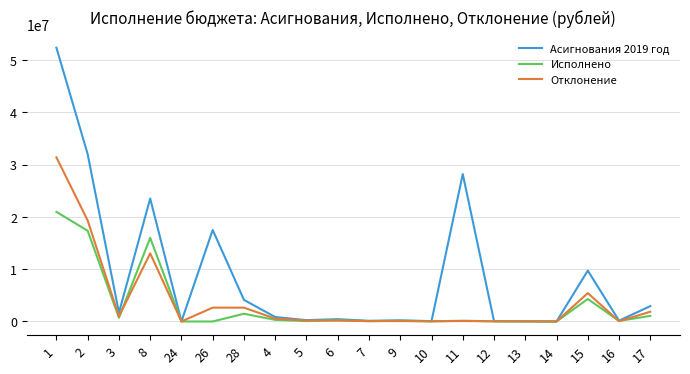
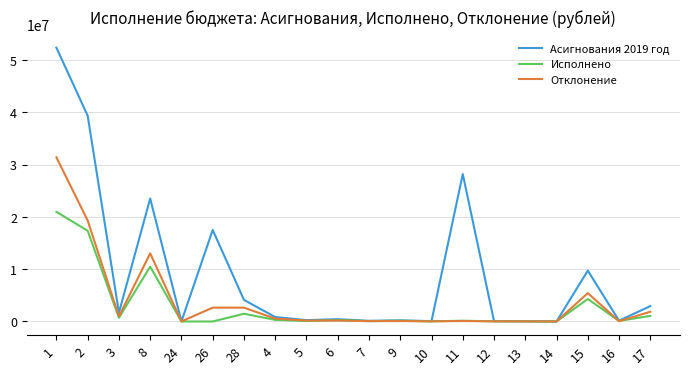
  {
    "Асигнования 2019 год": {
      "1": 52000000,
-     "2": 32000000,
+     "2": 39000000,
      "3": 2000000,
      "8": 24000000,
      "26": 18000000,
      "28": 4000000,
      "11": 28000000,
      "15": 10000000,
      "17": 3000000
    },
    "Исполнено": {
      "1": 21000000,
      "2": 17000000,
-     "8": 16000000,
+     "8": 10000000,
      "26": 0,
      "28": 1000000,
      "15": 4000000,
      "17": 1000000
    },
    "Отклонение": {
      "1": 31000000,
      "2": 19000000,
      "8": 13000000,
      "26": 3000000,
      "28": 3000000,
      "15": 5000000,
      "17": 2000000
    }
  }
